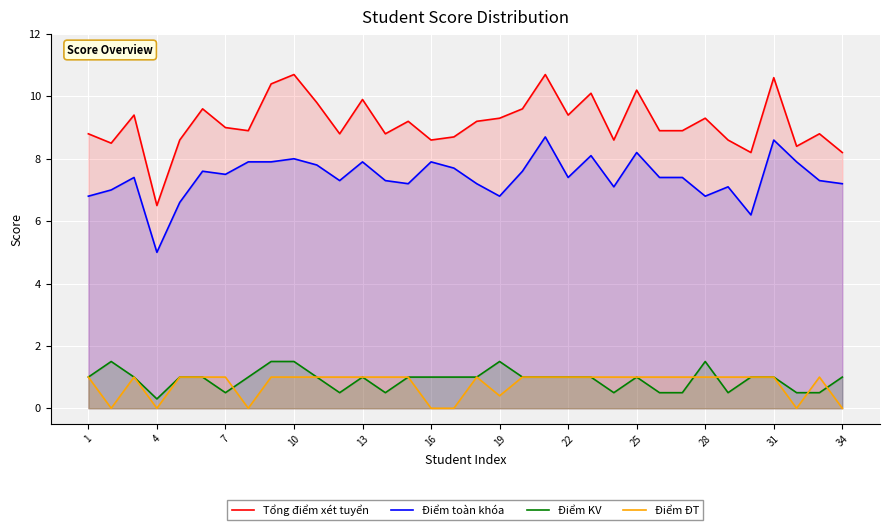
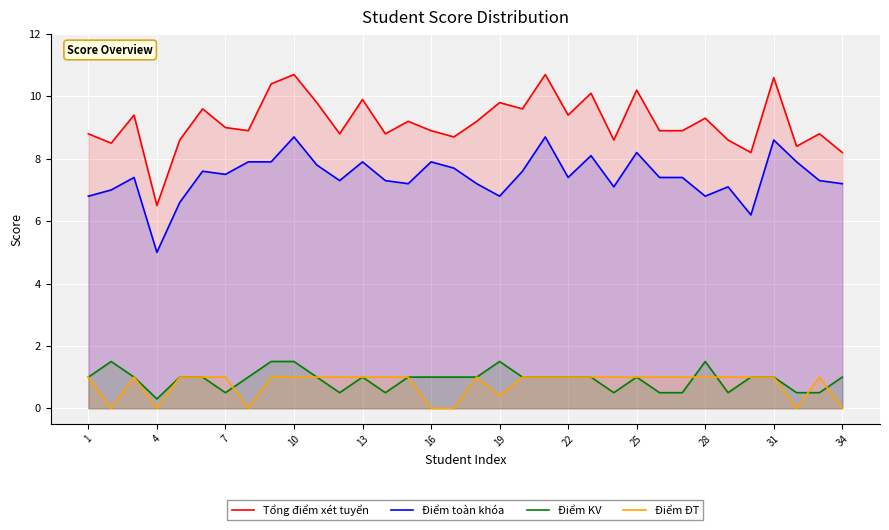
  {
    "Tổng điểm xét tuyển": {
      "1": 8.8,
      "4": 6.5,
      "7": 9.0,
      "10": 10.7,
      "13": 9.9,
-     "16": 8.6,
-     "19": 9.3,
+     "16": 8.9,
+     "19": 9.8,
      "22": 9.4,
      "25": 10.2,
      "28": 9.3,
      "31": 10.6,
      "34": 8.2
    },
    "Điểm toàn khóa": {
      "1": 6.8,
      "4": 5.0,
      "7": 7.5,
-     "10": 8.0,
+     "10": 8.7,
      "13": 7.9,
      "16": 7.9,
      "19": 6.8,
      "22": 7.4,
      "25": 8.2,
      "28": 6.8,
      "31": 8.6,
      "34": 7.2
    },
    "Điểm KV": {
      "4": 0.3,
      "7": 0.5,
      "10": 1.5,
      "16": 1.0,
      "19": 1.5,
      "28": 1.5,
      "34": 1.0
    },
    "Điểm ĐT": {
      "4": 0.0,
      "7": 1.0,
      "10": 1.0,
      "16": 0.0,
      "19": 0.4,
      "28": 1.0,
      "34": 0.0
    }
  }
